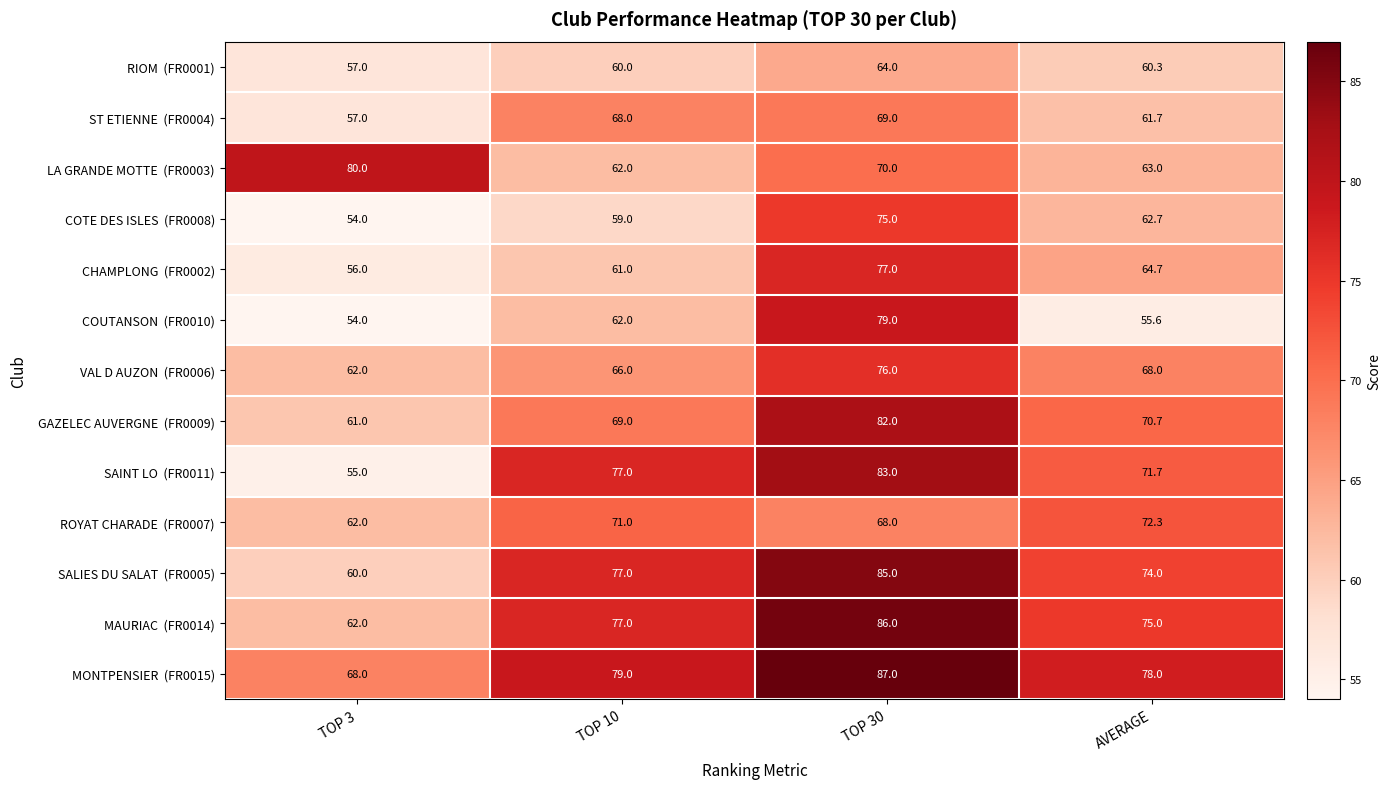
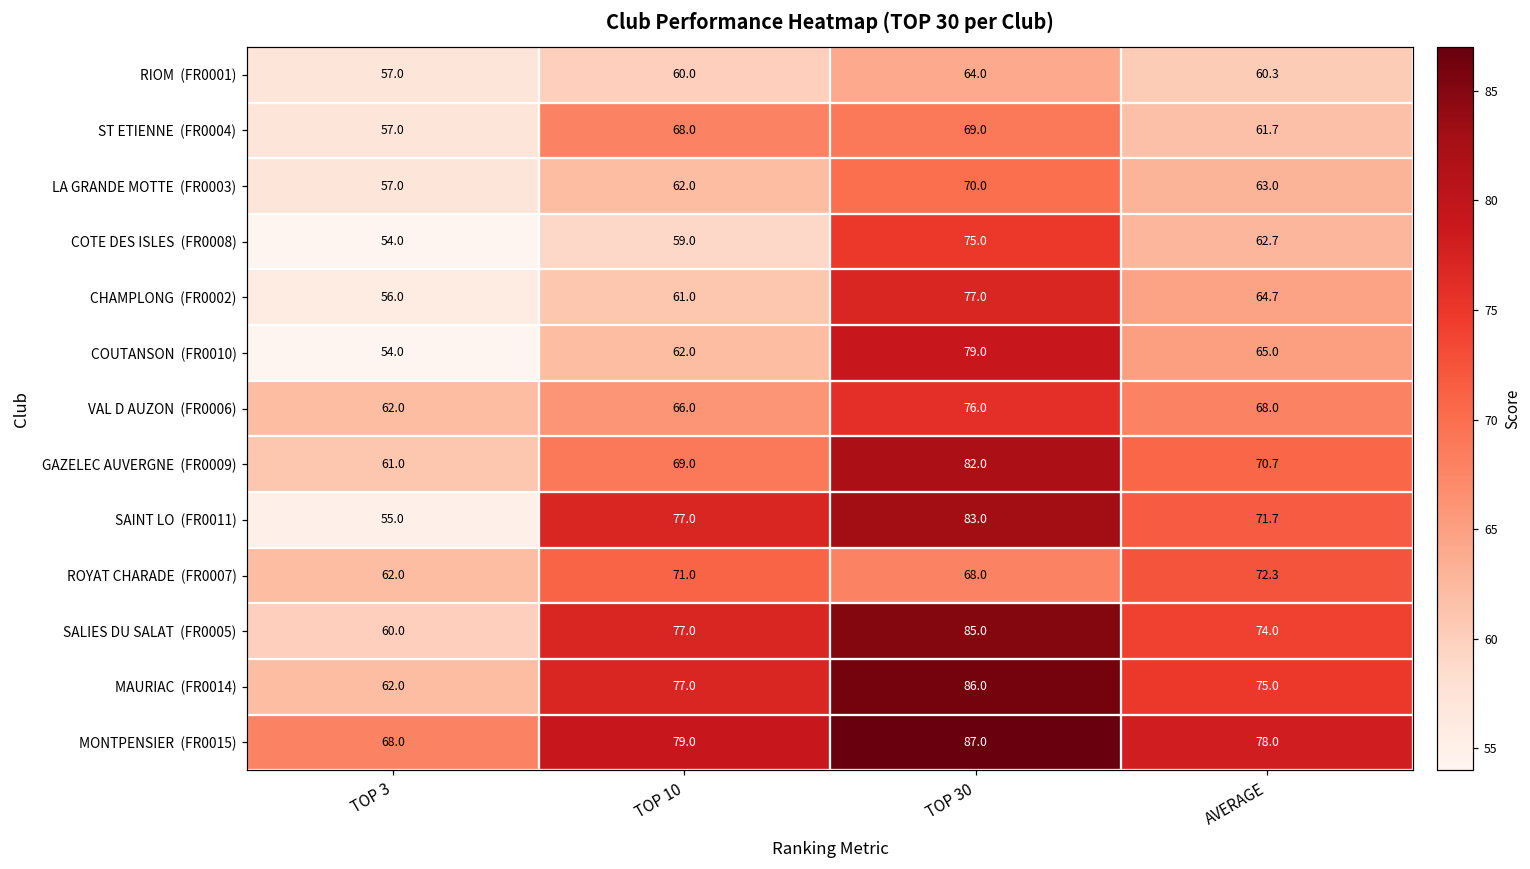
  {
    "RIOM (FR0001)": {
      "TOP 3": 57.0,
      "TOP 10": 60.0,
      "TOP 30": 64.0,
      "AVERAGE": 60.3
    },
    "ST ETIENNE (FR0004)": {
      "TOP 3": 57.0,
      "TOP 10": 68.0,
      "TOP 30": 69.0,
      "AVERAGE": 61.7
    },
    "LA GRANDE MOTTE (FR0003)": {
-     "TOP 3": 80.0,
+     "TOP 3": 57.0,
      "TOP 10": 62.0,
      "TOP 30": 70.0,
      "AVERAGE": 63.0
    },
    "COTE DES ISLES (FR0008)": {
      "TOP 3": 54.0,
      "TOP 10": 59.0,
      "TOP 30": 75.0,
      "AVERAGE": 62.7
    },
    "CHAMPLONG (FR0002)": {
      "TOP 3": 56.0,
      "TOP 10": 61.0,
      "TOP 30": 77.0,
      "AVERAGE": 64.7
    },
    "COUTANSON (FR0010)": {
      "TOP 3": 54.0,
      "TOP 10": 62.0,
      "TOP 30": 79.0,
-     "AVERAGE": 55.6
+     "AVERAGE": 65.0
    },
    "VAL D AUZON (FR0006)": {
      "TOP 3": 62.0,
      "TOP 10": 66.0,
      "TOP 30": 76.0,
      "AVERAGE": 68.0
    },
    "GAZELEC AUVERGNE (FR0009)": {
      "TOP 3": 61.0,
      "TOP 10": 69.0,
      "TOP 30": 82.0,
      "AVERAGE": 70.7
    },
    "SAINT LO (FR0011)": {
      "TOP 3": 55.0,
      "TOP 10": 77.0,
      "TOP 30": 83.0,
      "AVERAGE": 71.7
    },
    "ROYAT CHARADE (FR0007)": {
      "TOP 3": 62.0,
      "TOP 10": 71.0,
      "TOP 30": 68.0,
      "AVERAGE": 72.3
    },
    "SALIES DU SALAT (FR0005)": {
      "TOP 3": 60.0,
      "TOP 10": 77.0,
      "TOP 30": 85.0,
      "AVERAGE": 74.0
    },
    "MAURIAC (FR0014)": {
      "TOP 3": 62.0,
      "TOP 10": 77.0,
      "TOP 30": 86.0,
      "AVERAGE": 75.0
    },
    "MONTPENSIER (FR0015)": {
      "TOP 3": 68.0,
      "TOP 10": 79.0,
      "TOP 30": 87.0,
      "AVERAGE": 78.0
    }
  }
